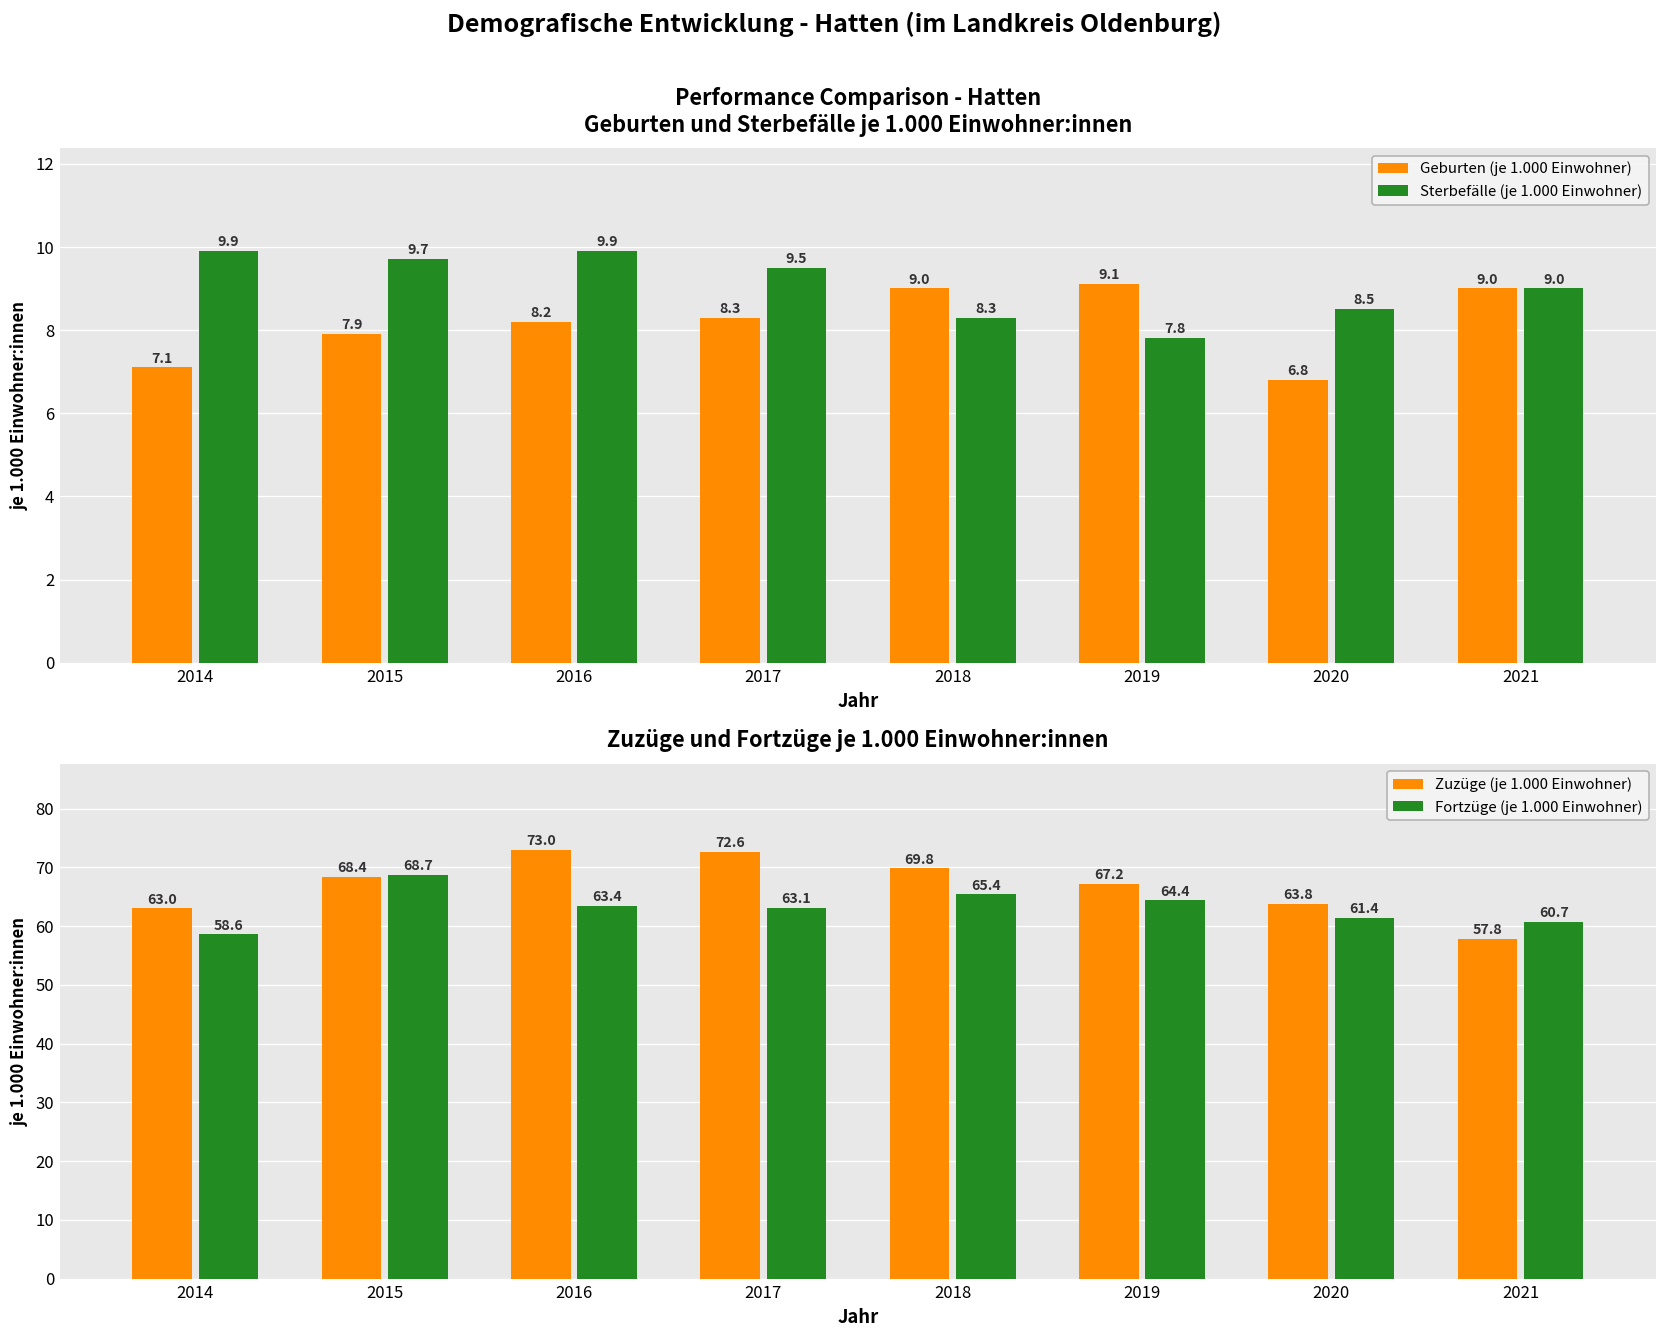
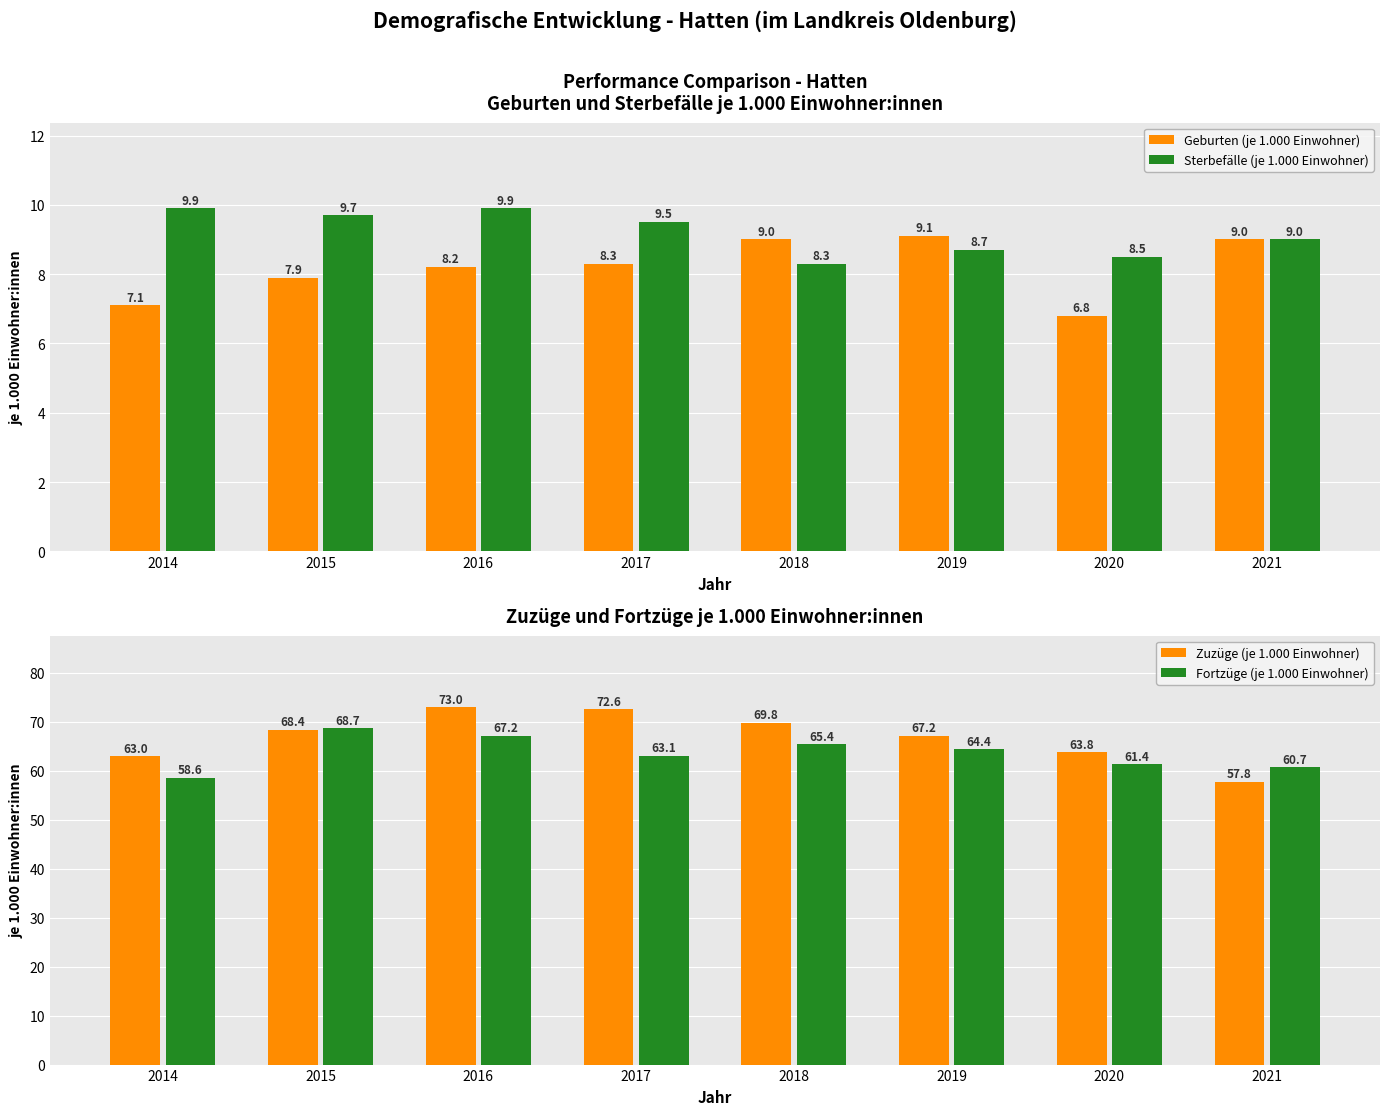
  {
    "Performance Comparison - Hatten Geburten und Sterbefälle je 1.000 Einwohner:innen": {
      "Geburten (je 1.000 Einwohner)": {
        "2014": 7.1,
        "2015": 7.9,
        "2016": 8.2,
        "2017": 8.3,
        "2018": 9.0,
        "2019": 9.1,
        "2020": 6.8,
        "2021": 9.0
      },
      "Sterbefälle (je 1.000 Einwohner)": {
        "2014": 9.9,
        "2015": 9.7,
        "2016": 9.9,
        "2017": 9.5,
        "2018": 8.3,
-       "2019": 7.8,
+       "2019": 8.7,
        "2020": 8.5,
        "2021": 9.0
      }
    },
    "Zuzüge und Fortzüge je 1.000 Einwohner:innen": {
      "Zuzüge (je 1.000 Einwohner)": {
        "2014": 63.0,
        "2015": 68.4,
        "2016": 73.0,
        "2017": 72.6,
        "2018": 69.8,
        "2019": 67.2,
        "2020": 63.8,
        "2021": 57.8
      },
      "Fortzüge (je 1.000 Einwohner)": {
        "2014": 58.6,
        "2015": 68.7,
-       "2016": 63.4,
+       "2016": 67.2,
        "2017": 63.1,
        "2018": 65.4,
        "2019": 64.4,
        "2020": 61.4,
        "2021": 60.7
      }
    }
  }
